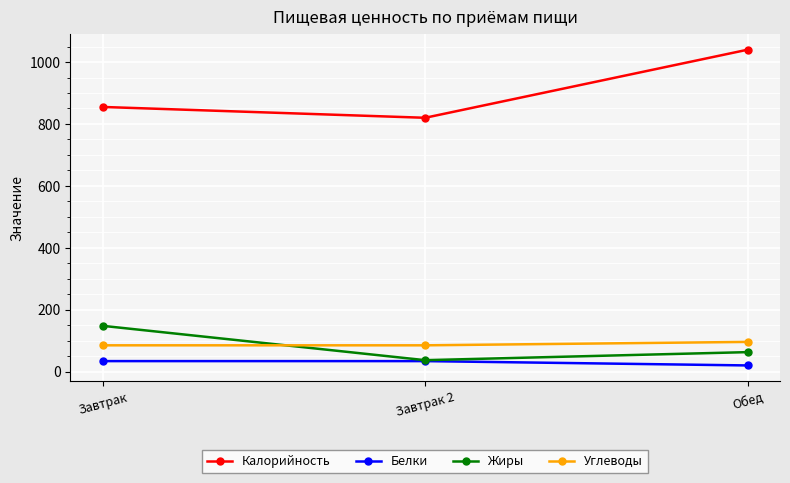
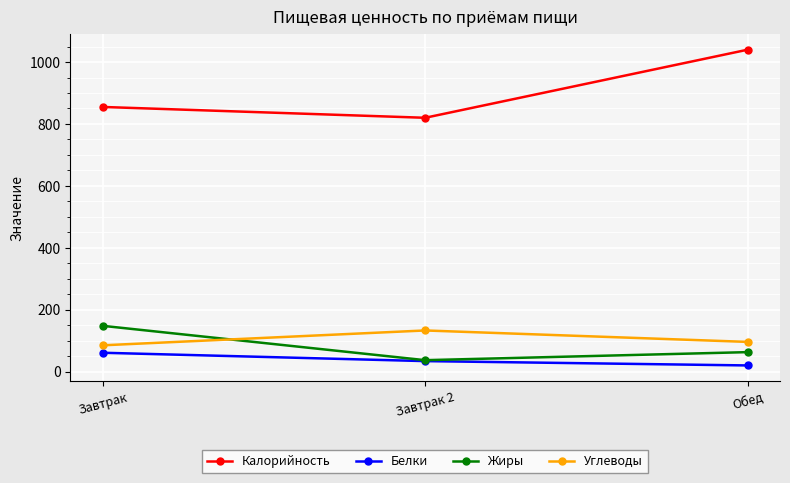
  {
    "Калорийность": {
      "Завтрак": 860,
      "Завтрак 2": 820,
      "Обед": 1040
    },
    "Белки": {
-     "Завтрак": 30,
+     "Завтрак": 60,
      "Обед": 20
    },
    "Жиры": {
      "Завтрак": 150,
      "Обед": 60
    },
    "Углеводы": {
      "Завтрак": 90,
-     "Завтрак 2": 90,
+     "Завтрак 2": 130,
      "Обед": 100
    }
  }
